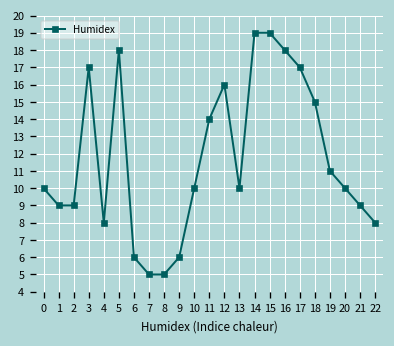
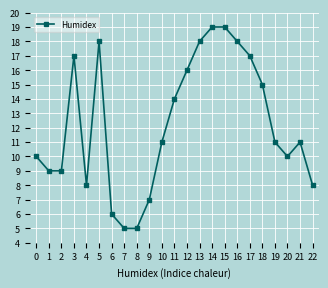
  {
    "0": 10,
    "1": 9,
    "2": 9,
    "3": 17,
    "4": 8,
    "5": 18,
    "6": 6,
    "7": 5,
    "8": 5,
-   "9": 6,
-   "10": 10,
+   "9": 7,
+   "10": 11,
    "11": 14,
    "12": 16,
-   "13": 10,
+   "13": 18,
    "14": 19,
    "15": 19,
    "16": 18,
    "17": 17,
    "18": 15,
    "19": 11,
    "20": 10,
-   "21": 9,
+   "21": 11,
    "22": 8
  }
